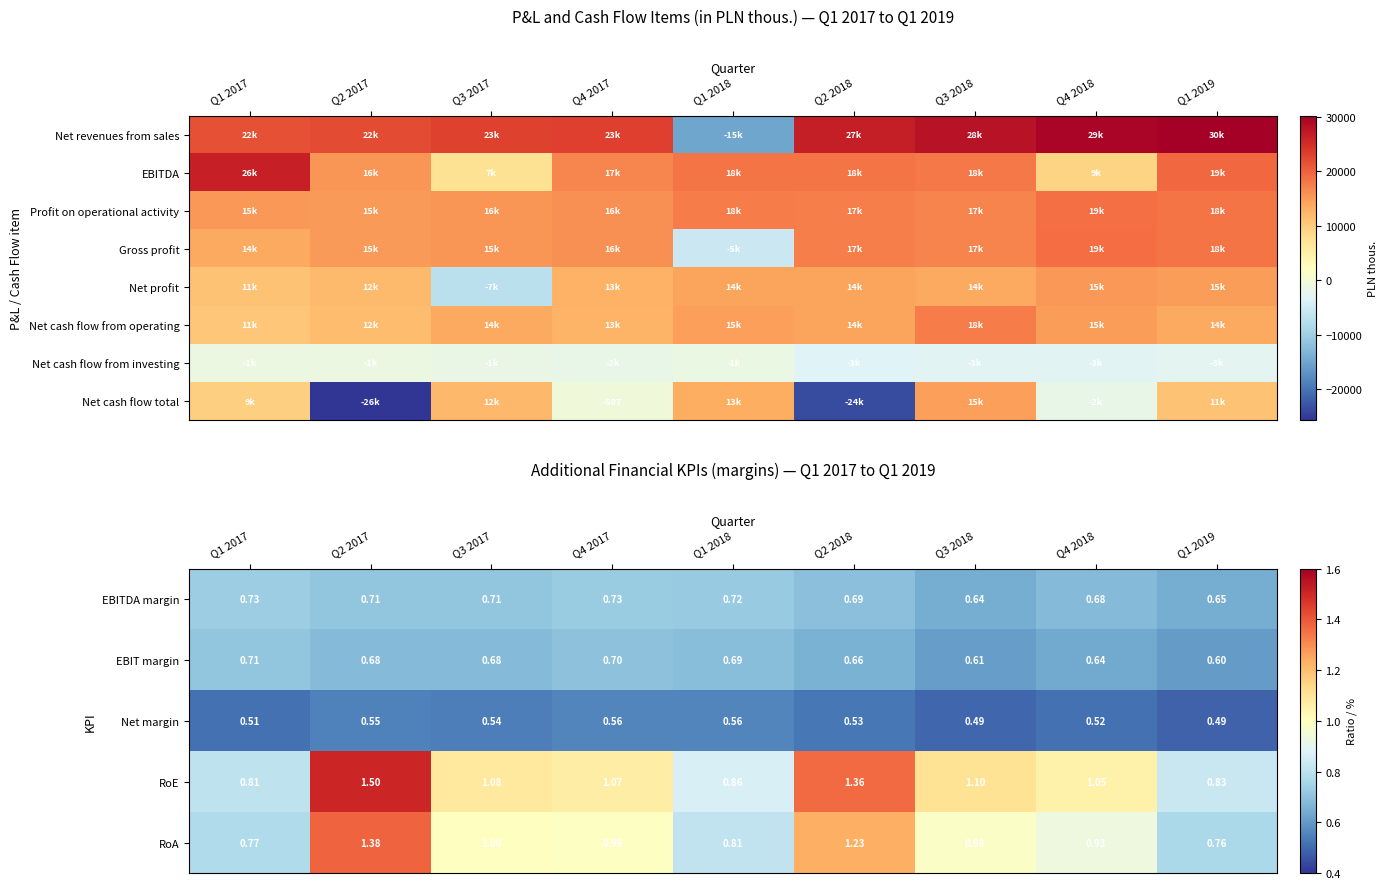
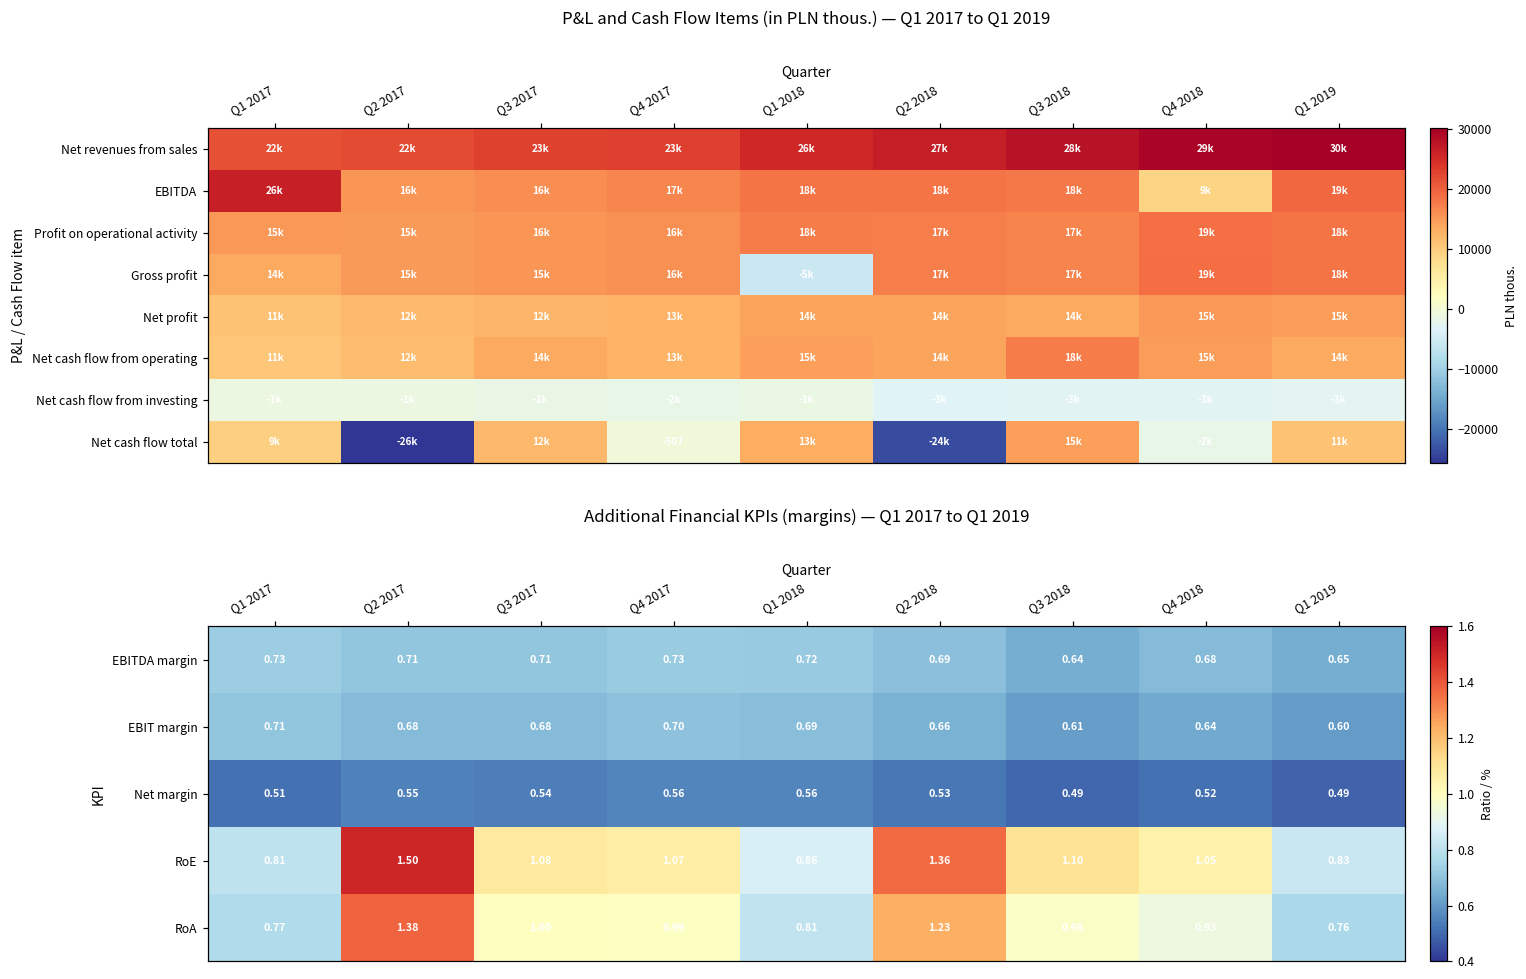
  {
    "P&L and Cash Flow Items (in PLN thous.) — Q1 2017 to Q1 2019": {
      "Net revenues from sales": {
        "Q1 2017": "22k",
        "Q2 2017": "22k",
        "Q3 2017": "23k",
        "Q4 2017": "23k",
-       "Q1 2018": "-15k",
+       "Q1 2018": "26k",
        "Q2 2018": "27k",
        "Q3 2018": "28k",
        "Q4 2018": "29k",
        "Q1 2019": "30k"
      },
      "EBITDA": {
        "Q1 2017": "26k",
        "Q2 2017": "16k",
-       "Q3 2017": "7k",
+       "Q3 2017": "16k",
        "Q4 2017": "17k",
        "Q1 2018": "18k",
        "Q2 2018": "18k",
        "Q3 2018": "18k",
        "Q4 2018": "9k",
        "Q1 2019": "19k"
      },
      "Profit on operational activity": {
        "Q1 2017": "15k",
        "Q2 2017": "15k",
        "Q3 2017": "16k",
        "Q4 2017": "16k",
        "Q1 2018": "18k",
        "Q2 2018": "17k",
        "Q3 2018": "17k",
        "Q4 2018": "19k",
        "Q1 2019": "18k"
      },
      "Gross profit": {
        "Q1 2017": "14k",
        "Q2 2017": "15k",
        "Q3 2017": "15k",
        "Q4 2017": "16k",
        "Q1 2018": "-5k",
        "Q2 2018": "17k",
        "Q3 2018": "17k",
        "Q4 2018": "19k",
        "Q1 2019": "18k"
      },
      "Net profit": {
        "Q1 2017": "11k",
        "Q2 2017": "12k",
-       "Q3 2017": "-7k",
+       "Q3 2017": "12k",
        "Q4 2017": "13k",
        "Q1 2018": "14k",
        "Q2 2018": "14k",
        "Q3 2018": "14k",
        "Q4 2018": "15k",
        "Q1 2019": "15k"
      },
      "Net cash flow from operating": {
        "Q1 2017": "11k",
        "Q2 2017": "12k",
        "Q3 2017": "14k",
        "Q4 2017": "13k",
        "Q1 2018": "15k",
        "Q2 2018": "14k",
        "Q3 2018": "18k",
        "Q4 2018": "15k",
        "Q1 2019": "14k"
      },
      "Net cash flow total": {
        "Q1 2017": "9k",
        "Q2 2017": "-26k",
        "Q3 2017": "12k",
        "Q1 2018": "13k",
        "Q2 2018": "-24k",
        "Q3 2018": "15k",
        "Q1 2019": "11k"
      }
    },
    "Additional Financial KPIs (margins) — Q1 2017 to Q1 2019": {
      "EBITDA margin": {
        "Q1 2017": "0.73",
        "Q2 2017": "0.71",
        "Q3 2017": "0.71",
        "Q4 2017": "0.73",
        "Q1 2018": "0.72",
        "Q2 2018": "0.69",
        "Q3 2018": "0.64",
        "Q4 2018": "0.68",
        "Q1 2019": "0.65"
      },
      "EBIT margin": {
        "Q1 2017": "0.71",
        "Q2 2017": "0.68",
        "Q3 2017": "0.68",
        "Q4 2017": "0.70",
        "Q1 2018": "0.69",
        "Q2 2018": "0.66",
        "Q3 2018": "0.61",
        "Q4 2018": "0.64",
        "Q1 2019": "0.60"
      },
      "Net margin": {
        "Q1 2017": "0.51",
        "Q2 2017": "0.55",
        "Q3 2017": "0.54",
        "Q4 2017": "0.56",
        "Q1 2018": "0.56",
        "Q2 2018": "0.53",
        "Q3 2018": "0.49",
        "Q4 2018": "0.52",
        "Q1 2019": "0.49"
      },
      "RoE": {
        "Q1 2017": "0.81",
        "Q2 2017": "1.50",
        "Q3 2017": "1.08",
        "Q4 2017": "1.07",
        "Q2 2018": "1.36",
        "Q3 2018": "1.10",
        "Q4 2018": "1.05",
        "Q1 2019": "0.83"
      },
      "RoA": {
        "Q1 2017": "0.77",
        "Q2 2017": "1.38",
        "Q3 2017": "1.00",
        "Q4 2017": "0.99",
        "Q1 2018": "0.81",
        "Q2 2018": "1.23",
        "Q3 2018": "0.98",
        "Q1 2019": "0.76"
      }
    }
  }
